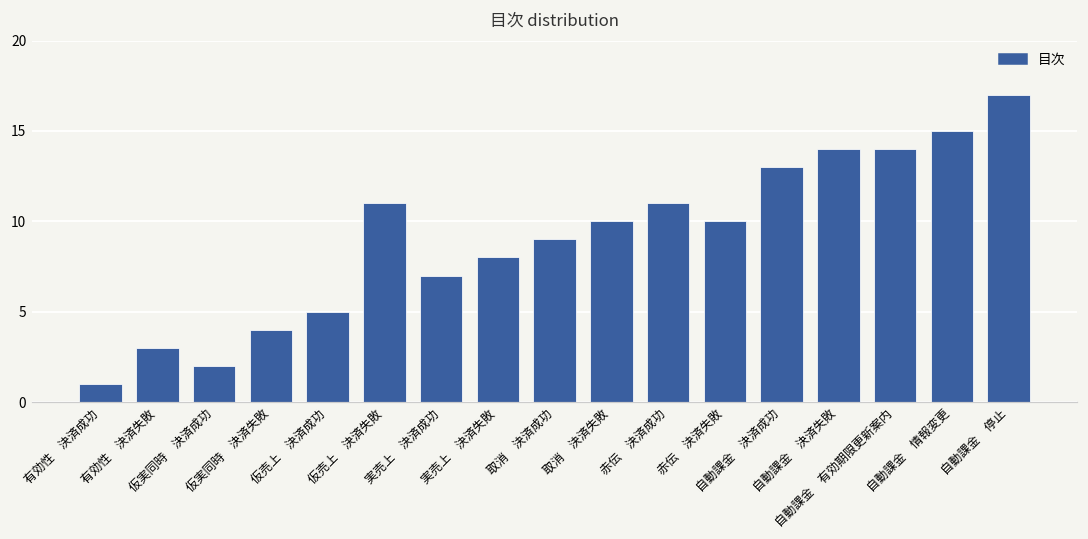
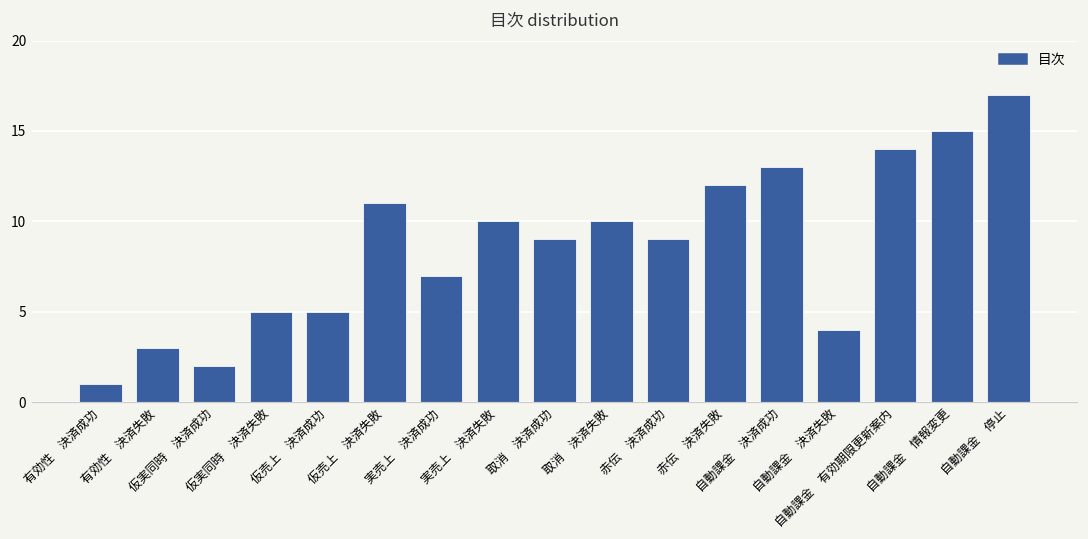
  {
    "有効性 決済成功": 1,
    "有効性 決済失敗": 3,
    "仮実同時 決済成功": 2,
-   "仮実同時 決済失敗": 4,
+   "仮実同時 決済失敗": 5,
    "仮売上 決済成功": 5,
    "仮売上 決済失敗": 11,
    "実売上 決済成功": 7,
-   "実売上 決済失敗": 8,
+   "実売上 決済失敗": 10,
    "取消 決済成功": 9,
    "取消 決済失敗": 10,
-   "赤伝 決済成功": 11,
-   "赤伝 決済失敗": 10,
+   "赤伝 決済成功": 9,
+   "赤伝 決済失敗": 12,
    "自動課金 決済成功": 13,
-   "自動課金 決済失敗": 14,
+   "自動課金 決済失敗": 4,
    "自動課金 有効期限更新案内": 14,
    "自動課金 情報変更": 15,
    "自動課金 停止": 17
  }
